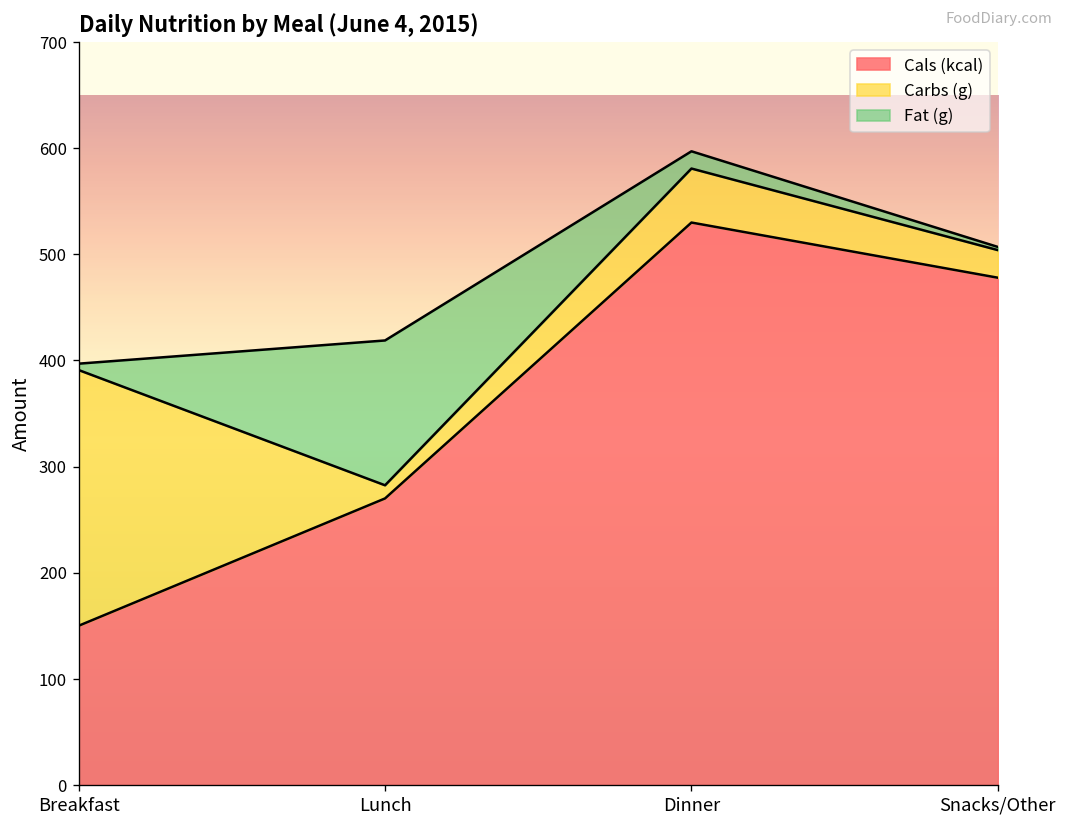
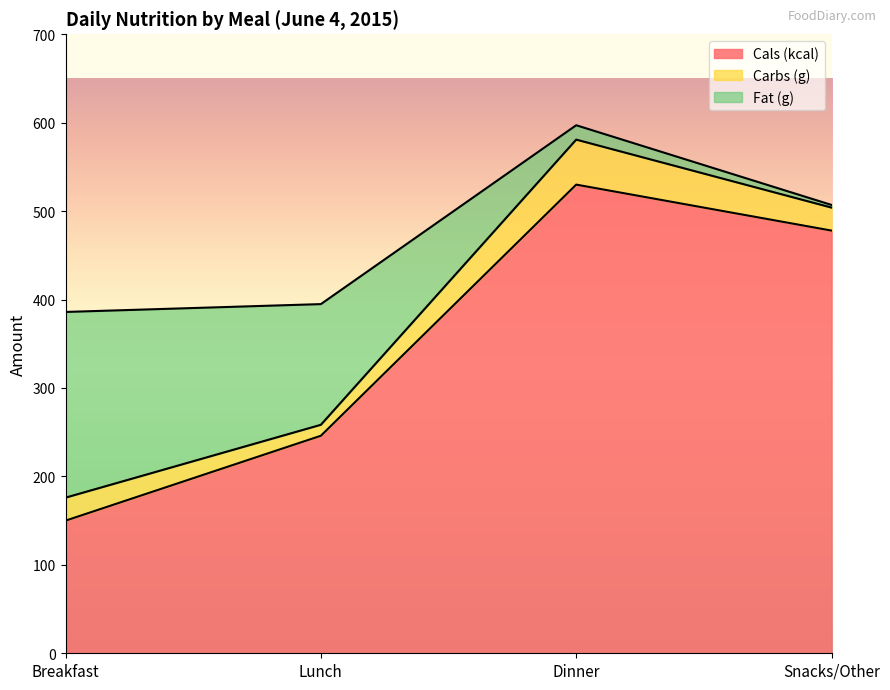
  {
    "Cals (kcal)": {
      "Breakfast": 150,
-     "Lunch": 270,
+     "Lunch": 250,
      "Dinner": 530,
      "Snacks/Other": 480
    },
    "Carbs (g)": {
-     "Breakfast": 240,
+     "Breakfast": 30,
      "Lunch": 10,
      "Dinner": 50,
      "Snacks/Other": 30
    },
    "Fat (g)": {
-     "Breakfast": 10,
+     "Breakfast": 210,
      "Lunch": 140,
      "Dinner": 20,
      "Snacks/Other": 0
    }
  }
